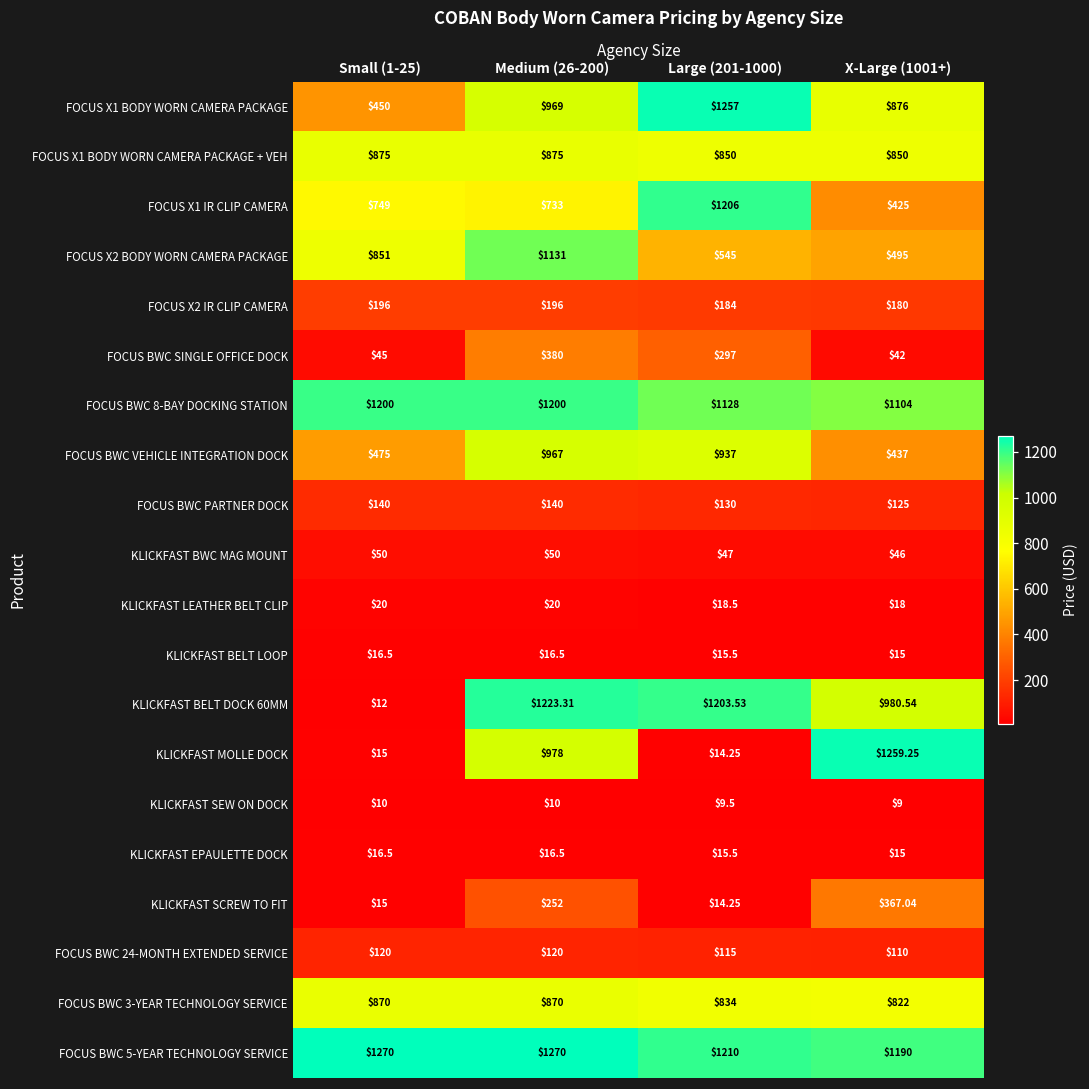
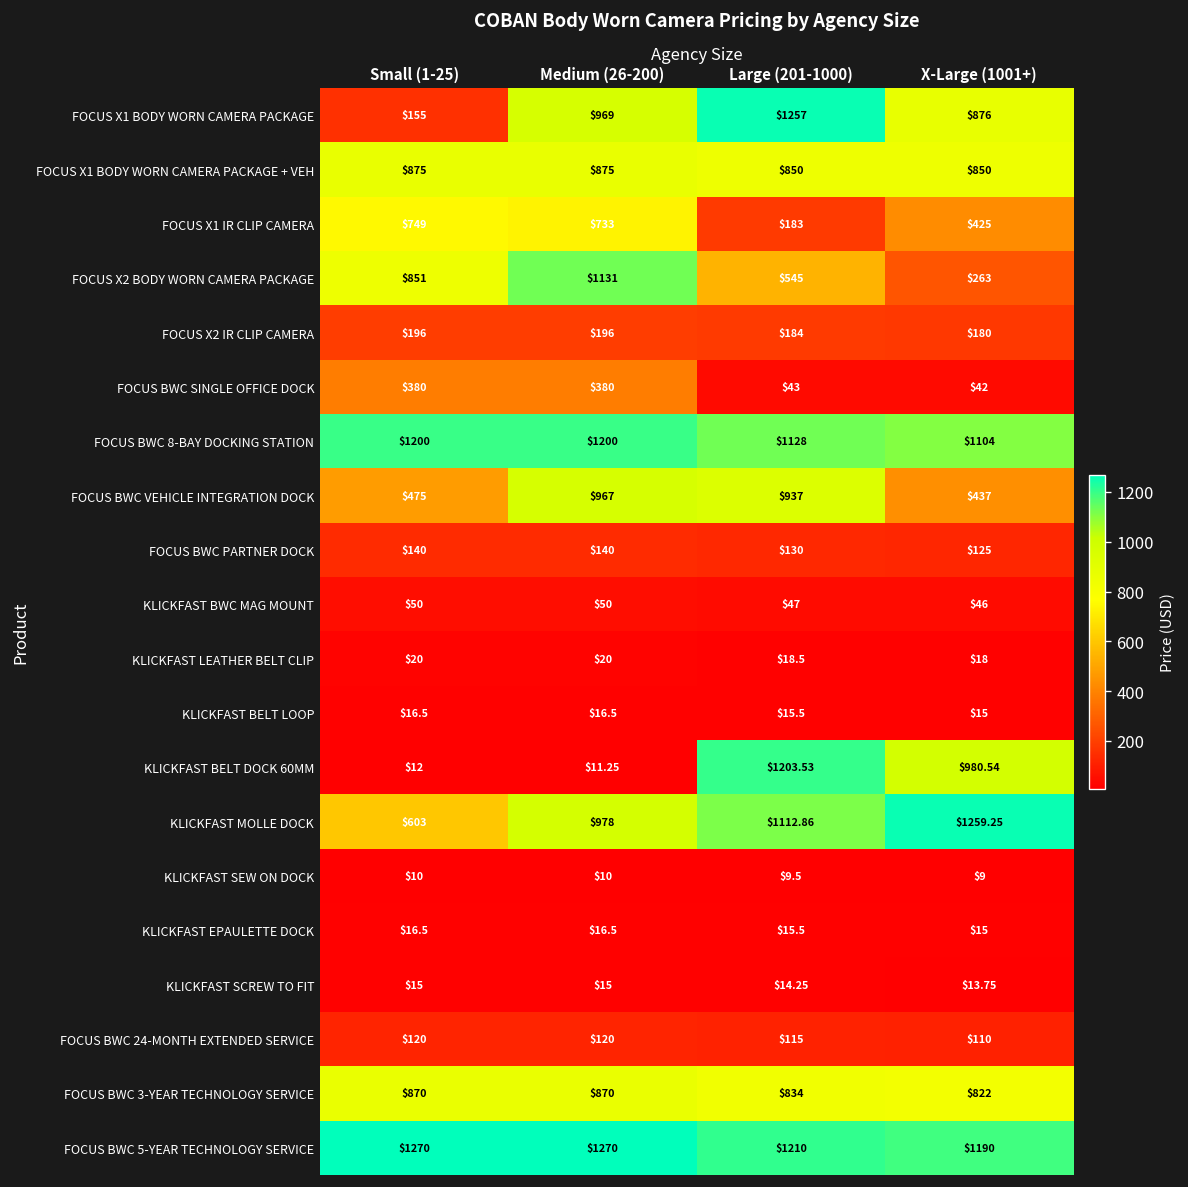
  {
    "FOCUS X1 BODY WORN CAMERA PACKAGE": {
-     "Small (1-25)": "$450",
+     "Small (1-25)": "$155",
      "Medium (26-200)": "$969",
      "Large (201-1000)": "$1257",
      "X-Large (1001+)": "$876"
    },
    "FOCUS X1 BODY WORN CAMERA PACKAGE + VEH": {
      "Small (1-25)": "$875",
      "Medium (26-200)": "$875",
      "Large (201-1000)": "$850",
      "X-Large (1001+)": "$850"
    },
    "FOCUS X1 IR CLIP CAMERA": {
      "Small (1-25)": "$749",
      "Medium (26-200)": "$733",
-     "Large (201-1000)": "$1206",
+     "Large (201-1000)": "$183",
      "X-Large (1001+)": "$425"
    },
    "FOCUS X2 BODY WORN CAMERA PACKAGE": {
      "Small (1-25)": "$851",
      "Medium (26-200)": "$1131",
      "Large (201-1000)": "$545",
-     "X-Large (1001+)": "$495"
+     "X-Large (1001+)": "$263"
    },
    "FOCUS X2 IR CLIP CAMERA": {
      "Small (1-25)": "$196",
      "Medium (26-200)": "$196",
      "Large (201-1000)": "$184",
      "X-Large (1001+)": "$180"
    },
    "FOCUS BWC SINGLE OFFICE DOCK": {
-     "Small (1-25)": "$45",
+     "Small (1-25)": "$380",
      "Medium (26-200)": "$380",
-     "Large (201-1000)": "$297",
+     "Large (201-1000)": "$43",
      "X-Large (1001+)": "$42"
    },
    "FOCUS BWC 8-BAY DOCKING STATION": {
      "Small (1-25)": "$1200",
      "Medium (26-200)": "$1200",
      "Large (201-1000)": "$1128",
      "X-Large (1001+)": "$1104"
    },
    "FOCUS BWC VEHICLE INTEGRATION DOCK": {
      "Small (1-25)": "$475",
      "Medium (26-200)": "$967",
      "Large (201-1000)": "$937",
      "X-Large (1001+)": "$437"
    },
    "FOCUS BWC PARTNER DOCK": {
      "Small (1-25)": "$140",
      "Medium (26-200)": "$140",
      "Large (201-1000)": "$130",
      "X-Large (1001+)": "$125"
    },
    "KLICKFAST BWC MAG MOUNT": {
      "Small (1-25)": "$50",
      "Medium (26-200)": "$50",
      "Large (201-1000)": "$47",
      "X-Large (1001+)": "$46"
    },
    "KLICKFAST LEATHER BELT CLIP": {
      "Small (1-25)": "$20",
      "Medium (26-200)": "$20",
      "Large (201-1000)": "$18.5",
      "X-Large (1001+)": "$18"
    },
    "KLICKFAST BELT LOOP": {
      "Small (1-25)": "$16.5",
      "Medium (26-200)": "$16.5",
      "Large (201-1000)": "$15.5",
      "X-Large (1001+)": "$15"
    },
    "KLICKFAST BELT DOCK 60MM": {
      "Small (1-25)": "$12",
-     "Medium (26-200)": "$1223.31",
+     "Medium (26-200)": "$11.25",
      "Large (201-1000)": "$1203.53",
      "X-Large (1001+)": "$980.54"
    },
    "KLICKFAST MOLLE DOCK": {
-     "Small (1-25)": "$15",
+     "Small (1-25)": "$603",
      "Medium (26-200)": "$978",
-     "Large (201-1000)": "$14.25",
+     "Large (201-1000)": "$1112.86",
      "X-Large (1001+)": "$1259.25"
    },
    "KLICKFAST SEW ON DOCK": {
      "Small (1-25)": "$10",
      "Medium (26-200)": "$10",
      "Large (201-1000)": "$9.5",
      "X-Large (1001+)": "$9"
    },
    "KLICKFAST EPAULETTE DOCK": {
      "Small (1-25)": "$16.5",
      "Medium (26-200)": "$16.5",
      "Large (201-1000)": "$15.5",
      "X-Large (1001+)": "$15"
    },
    "KLICKFAST SCREW TO FIT": {
      "Small (1-25)": "$15",
-     "Medium (26-200)": "$252",
+     "Medium (26-200)": "$15",
      "Large (201-1000)": "$14.25",
-     "X-Large (1001+)": "$367.04"
+     "X-Large (1001+)": "$13.75"
    },
    "FOCUS BWC 24-MONTH EXTENDED SERVICE": {
      "Small (1-25)": "$120",
      "Medium (26-200)": "$120",
      "Large (201-1000)": "$115",
      "X-Large (1001+)": "$110"
    },
    "FOCUS BWC 3-YEAR TECHNOLOGY SERVICE": {
      "Small (1-25)": "$870",
      "Medium (26-200)": "$870",
      "Large (201-1000)": "$834",
      "X-Large (1001+)": "$822"
    },
    "FOCUS BWC 5-YEAR TECHNOLOGY SERVICE": {
      "Small (1-25)": "$1270",
      "Medium (26-200)": "$1270",
      "Large (201-1000)": "$1210",
      "X-Large (1001+)": "$1190"
    }
  }
